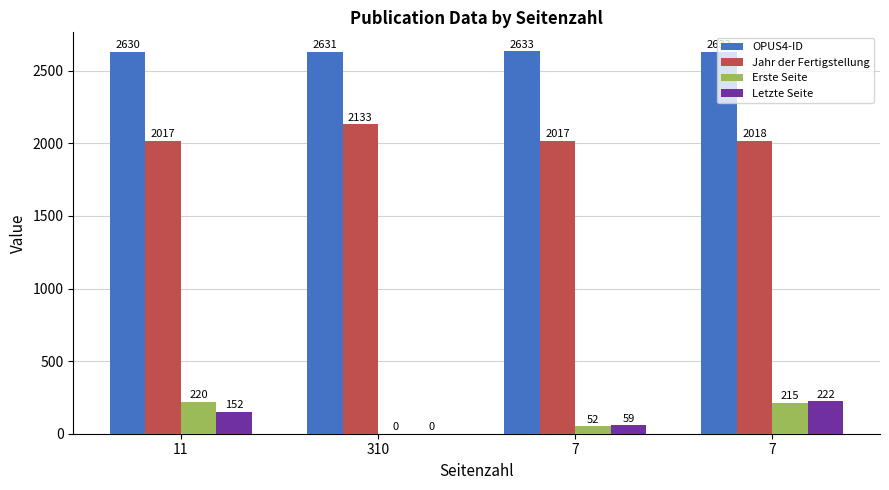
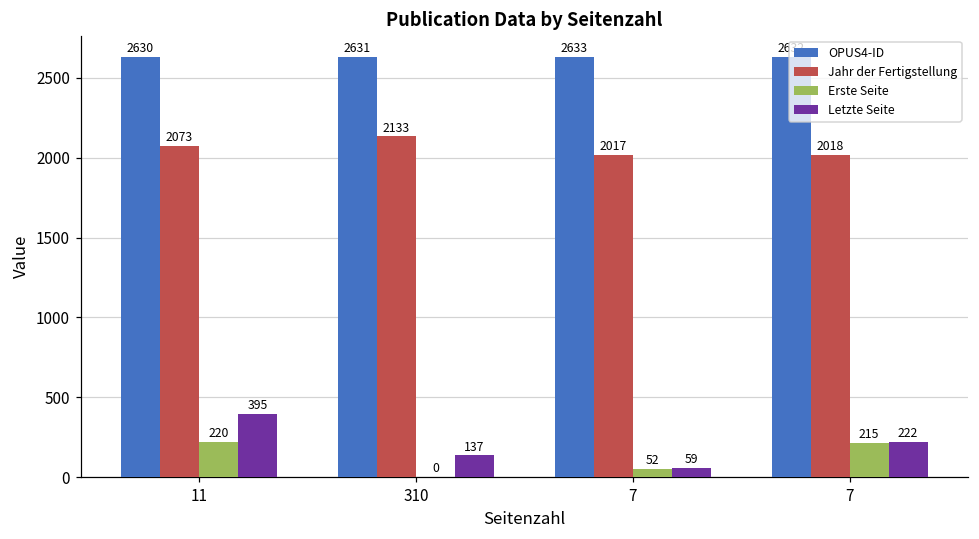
  {
    "OPUS4-ID": {
      "11": 2630,
      "310": 2631
    },
    "Jahr der Fertigstellung": {
-     "11": 2017,
+     "11": 2073,
      "310": 2133
    },
    "Erste Seite": {
      "11": 220,
      "310": 0
    },
    "Letzte Seite": {
-     "11": 152,
-     "310": 0
+     "11": 395,
+     "310": 137
    }
  }
